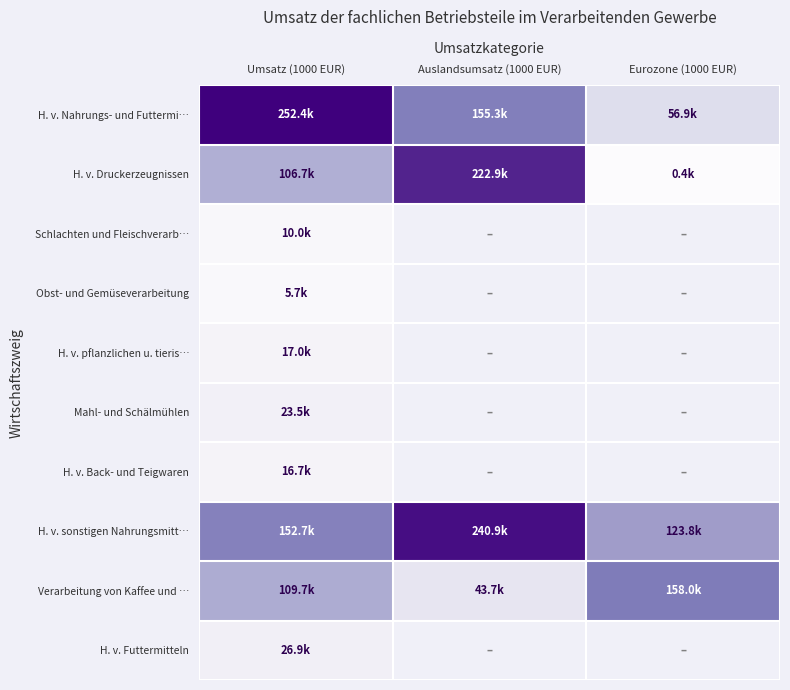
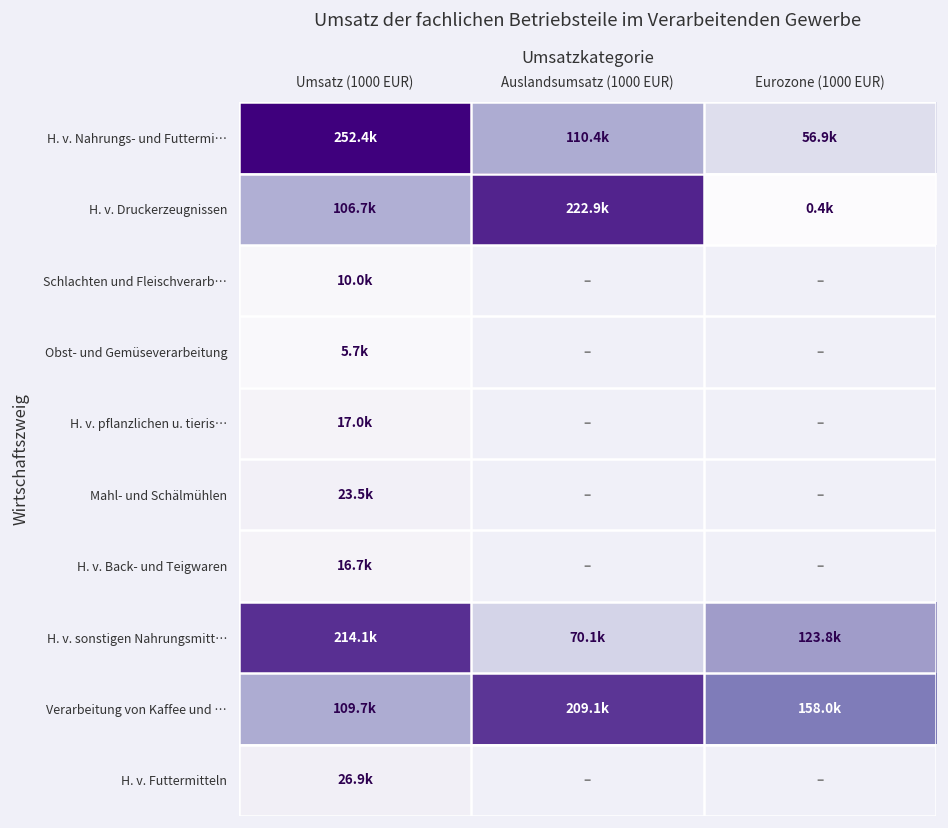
  {
    "H. v. Nahrungs- und Futtermi…": {
      "Umsatz (1000 EUR)": "252.4k",
-     "Auslandsumsatz (1000 EUR)": "155.3k",
+     "Auslandsumsatz (1000 EUR)": "110.4k",
      "Eurozone (1000 EUR)": "56.9k"
    },
    "H. v. Druckerzeugnissen": {
      "Umsatz (1000 EUR)": "106.7k",
      "Auslandsumsatz (1000 EUR)": "222.9k",
      "Eurozone (1000 EUR)": "0.4k"
    },
    "Schlachten und Fleischverarb…": {
      "Umsatz (1000 EUR)": "10.0k"
    },
    "Obst- und Gemüseverarbeitung": {
      "Umsatz (1000 EUR)": "5.7k"
    },
    "H. v. pflanzlichen u. tieris…": {
      "Umsatz (1000 EUR)": "17.0k"
    },
    "Mahl- und Schälmühlen": {
      "Umsatz (1000 EUR)": "23.5k"
    },
    "H. v. Back- und Teigwaren": {
      "Umsatz (1000 EUR)": "16.7k"
    },
    "H. v. sonstigen Nahrungsmitt…": {
-     "Umsatz (1000 EUR)": "152.7k",
-     "Auslandsumsatz (1000 EUR)": "240.9k",
+     "Umsatz (1000 EUR)": "214.1k",
+     "Auslandsumsatz (1000 EUR)": "70.1k",
      "Eurozone (1000 EUR)": "123.8k"
    },
    "Verarbeitung von Kaffee und …": {
      "Umsatz (1000 EUR)": "109.7k",
-     "Auslandsumsatz (1000 EUR)": "43.7k",
+     "Auslandsumsatz (1000 EUR)": "209.1k",
      "Eurozone (1000 EUR)": "158.0k"
    },
    "H. v. Futtermitteln": {
      "Umsatz (1000 EUR)": "26.9k"
    }
  }
